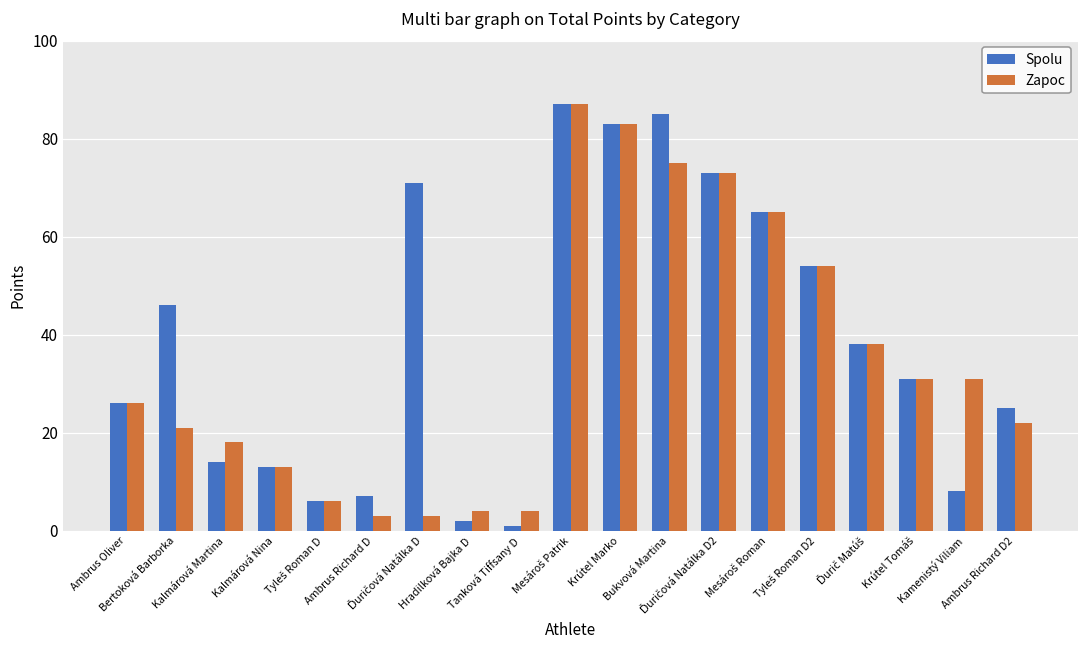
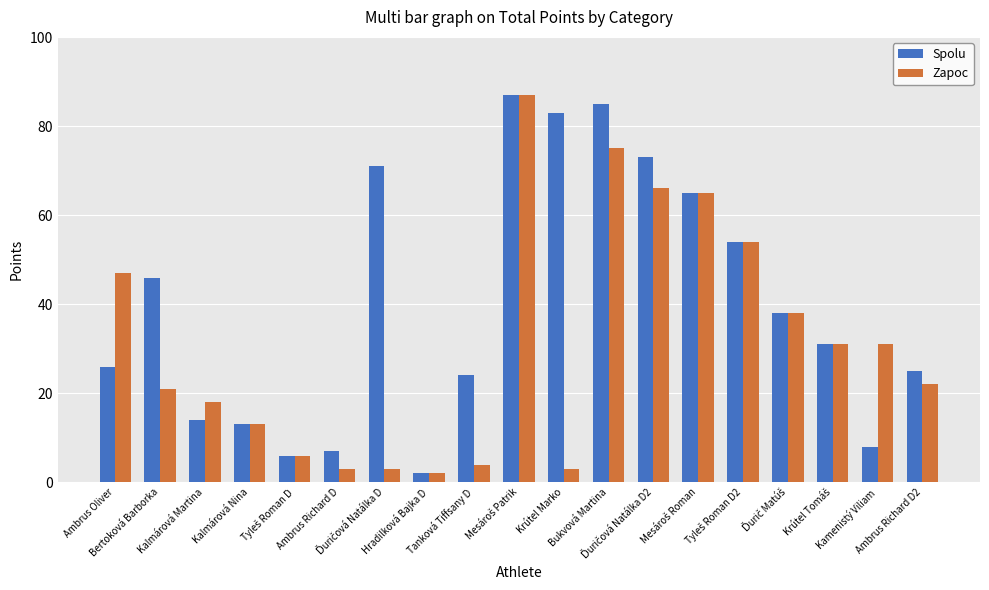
  {
    "Spolu": {
      "Ambrus Oliver": 26,
      "Bertoková Barborka": 46,
      "Kalmárová Martina": 14,
      "Kalmárová Nina": 13,
      "Tyleš Roman D": 6,
      "Ambrus Richard D": 7,
      "Ďuričová Natálka D": 71,
      "Hradilková Bajka D": 2,
-     "Tanková Tiffsany D": 1,
+     "Tanková Tiffsany D": 24,
      "Mesároš Patrik": 87,
      "Krútel Marko": 83,
      "Bukvová Martina": 85,
      "Ďuričová Natálka D2": 73,
      "Mesároš Roman": 65,
      "Tyleš Roman D2": 54,
      "Ďurič Matúš": 38,
      "Krútel Tomáš": 31,
      "Kamenistý Viliam": 8,
      "Ambrus Richard D2": 25
    },
    "Zapoc": {
-     "Ambrus Oliver": 26,
+     "Ambrus Oliver": 47,
      "Bertoková Barborka": 21,
      "Kalmárová Martina": 18,
      "Kalmárová Nina": 13,
      "Tyleš Roman D": 6,
      "Ambrus Richard D": 3,
      "Ďuričová Natálka D": 3,
-     "Hradilková Bajka D": 4,
+     "Hradilková Bajka D": 2,
      "Tanková Tiffsany D": 4,
      "Mesároš Patrik": 87,
-     "Krútel Marko": 83,
+     "Krútel Marko": 3,
      "Bukvová Martina": 75,
-     "Ďuričová Natálka D2": 73,
+     "Ďuričová Natálka D2": 66,
      "Mesároš Roman": 65,
      "Tyleš Roman D2": 54,
      "Ďurič Matúš": 38,
      "Krútel Tomáš": 31,
      "Kamenistý Viliam": 31,
      "Ambrus Richard D2": 22
    }
  }
